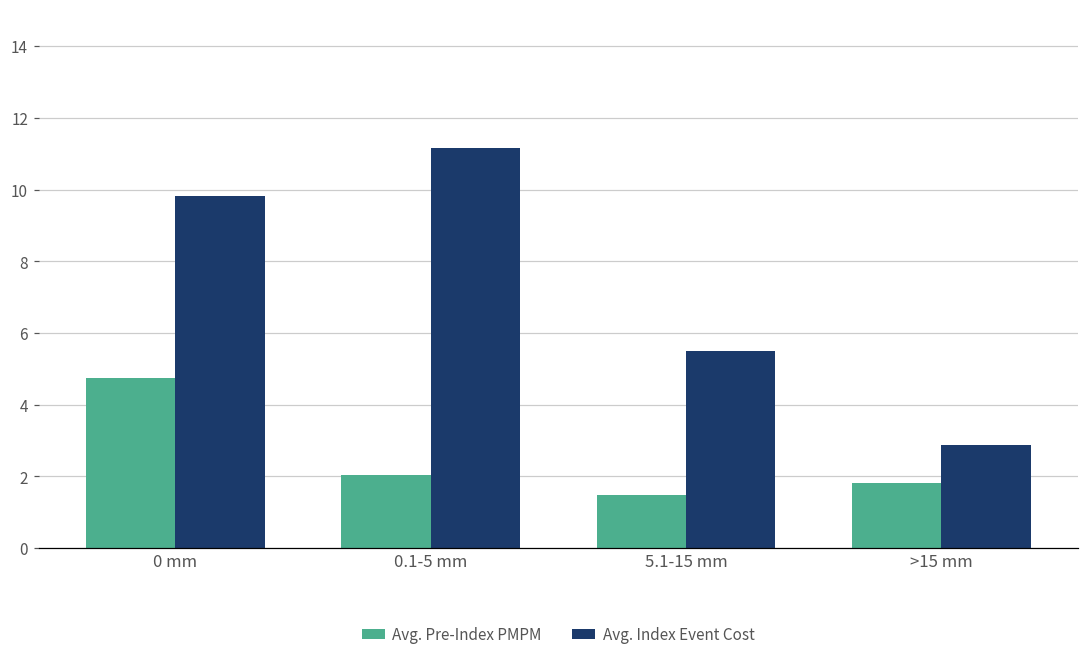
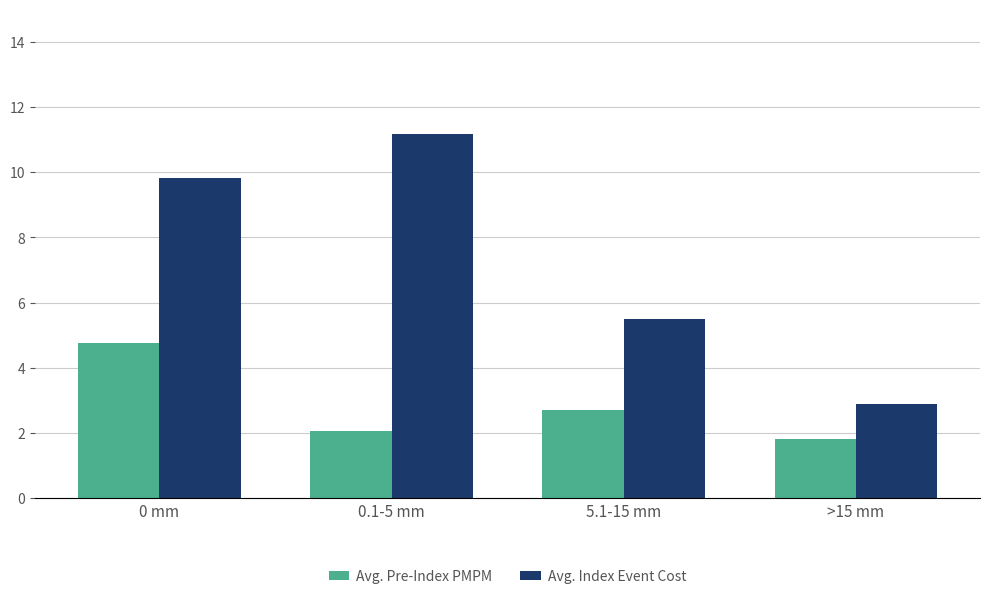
  {
    "Avg. Pre-Index PMPM": {
      "0 mm": 4.8,
      "0.1-5 mm": 2.1,
-     "5.1-15 mm": 1.5,
+     "5.1-15 mm": 2.7,
      ">15 mm": 1.8
    },
    "Avg. Index Event Cost": {
      "0 mm": 9.8,
      "0.1-5 mm": 11.2,
      "5.1-15 mm": 5.5,
      ">15 mm": 2.9
    }
  }
